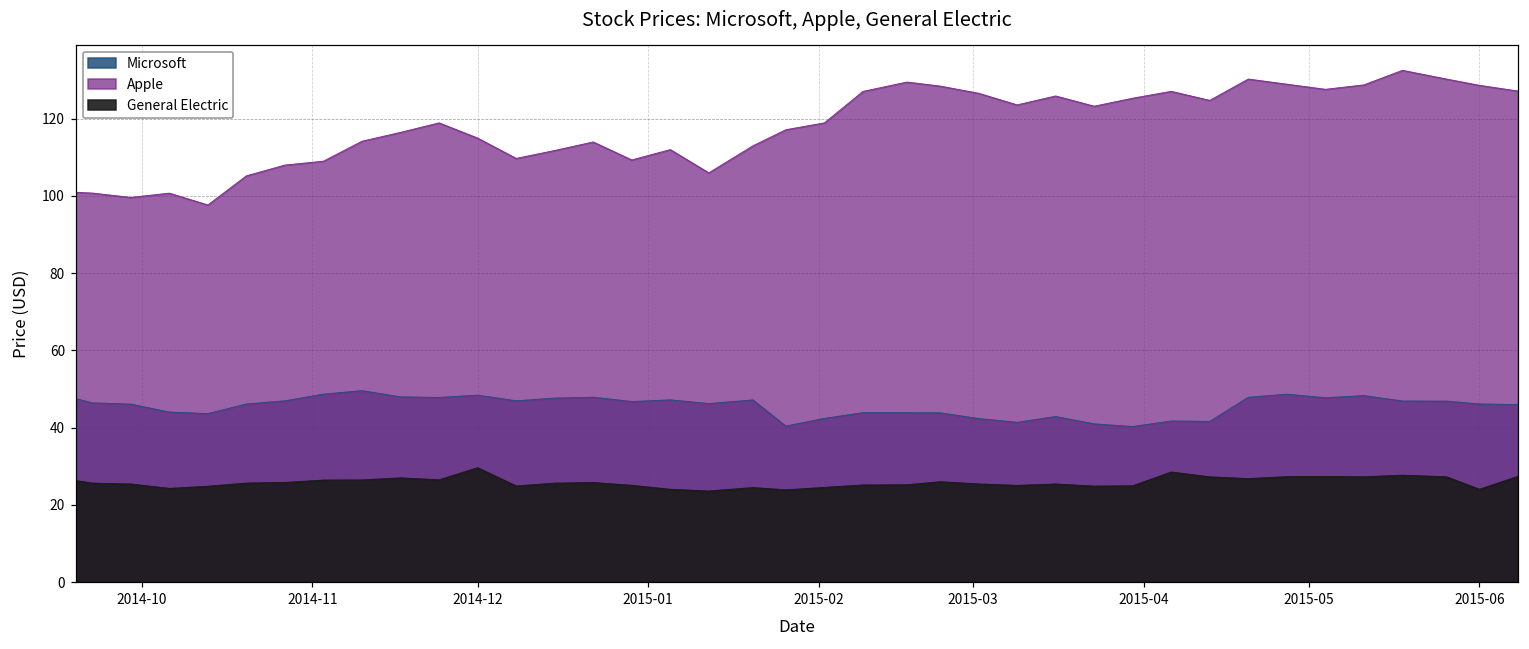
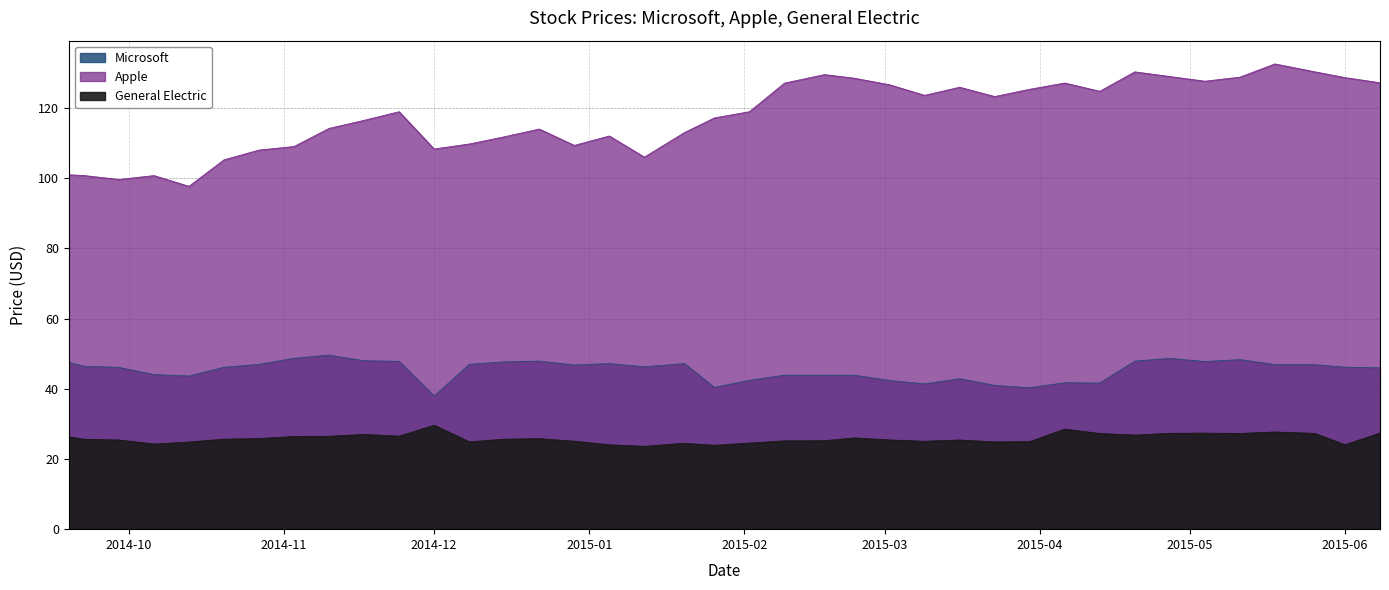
  {
    "Microsoft": {
-     "2014-12": 48,
+     "2014-12": 38,
      "2015-06": 46
    },
    "Apple": {
-     "2014-12": 115,
+     "2014-12": 108,
      "2015-06": 129
    },
    "General Electric": {
      "2014-12": 30,
      "2015-06": 24
    }
  }
